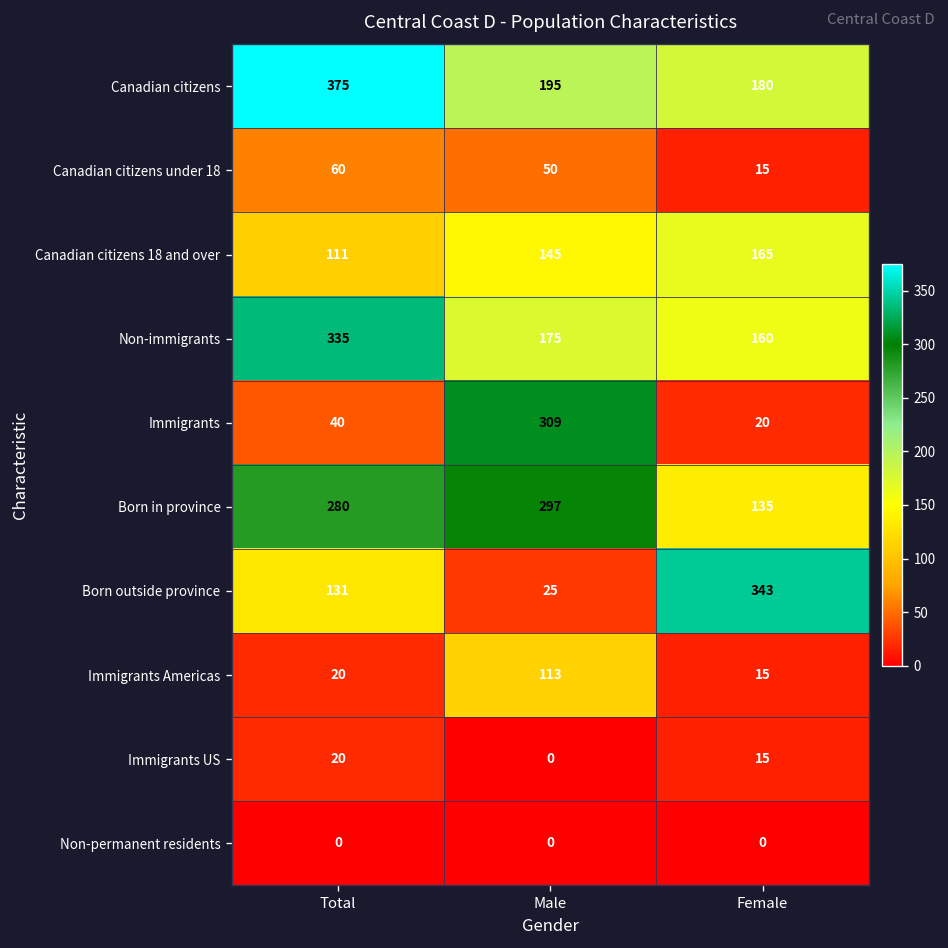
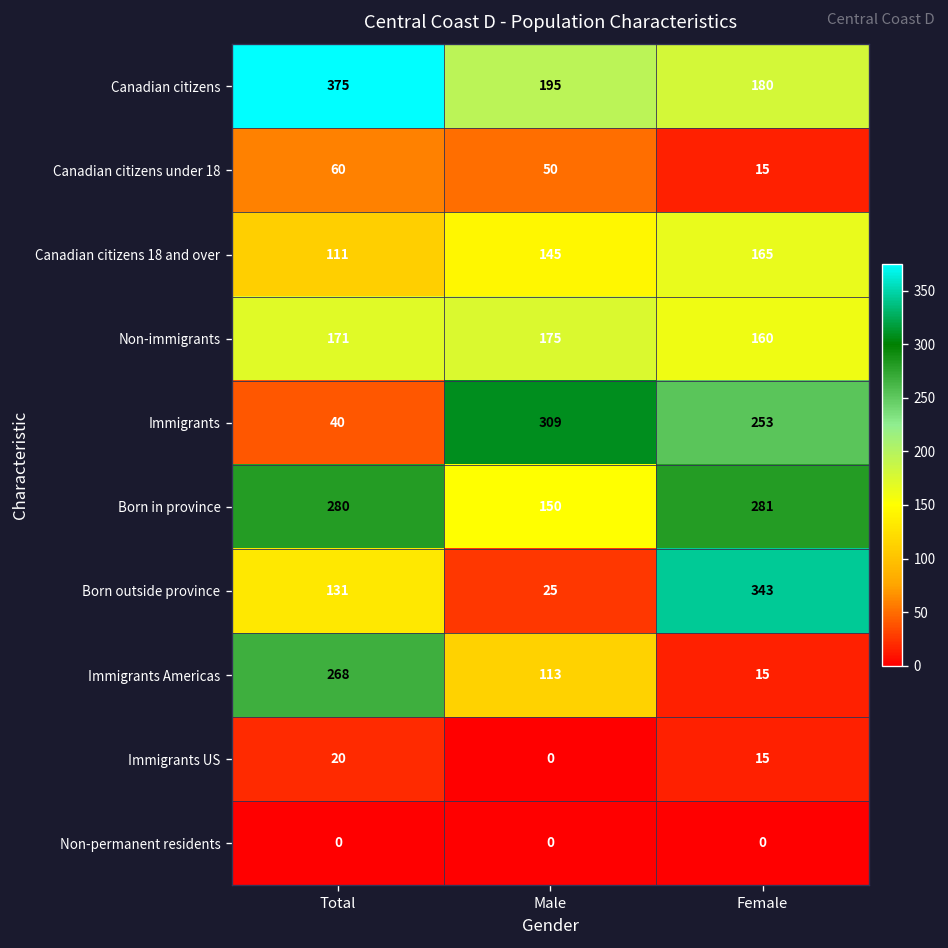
  {
    "Canadian citizens": {
      "Total": 375,
      "Male": 195,
      "Female": 180
    },
    "Canadian citizens under 18": {
      "Total": 60,
      "Male": 50,
      "Female": 15
    },
    "Canadian citizens 18 and over": {
      "Total": 111,
      "Male": 145,
      "Female": 165
    },
    "Non-immigrants": {
-     "Total": 335,
+     "Total": 171,
      "Male": 175,
      "Female": 160
    },
    "Immigrants": {
      "Total": 40,
      "Male": 309,
-     "Female": 20
+     "Female": 253
    },
    "Born in province": {
      "Total": 280,
-     "Male": 297,
-     "Female": 135
+     "Male": 150,
+     "Female": 281
    },
    "Born outside province": {
      "Total": 131,
      "Male": 25,
      "Female": 343
    },
    "Immigrants Americas": {
-     "Total": 20,
+     "Total": 268,
      "Male": 113,
      "Female": 15
    },
    "Immigrants US": {
      "Total": 20,
      "Male": 0,
      "Female": 15
    },
    "Non-permanent residents": {
      "Total": 0,
      "Male": 0,
      "Female": 0
    }
  }
